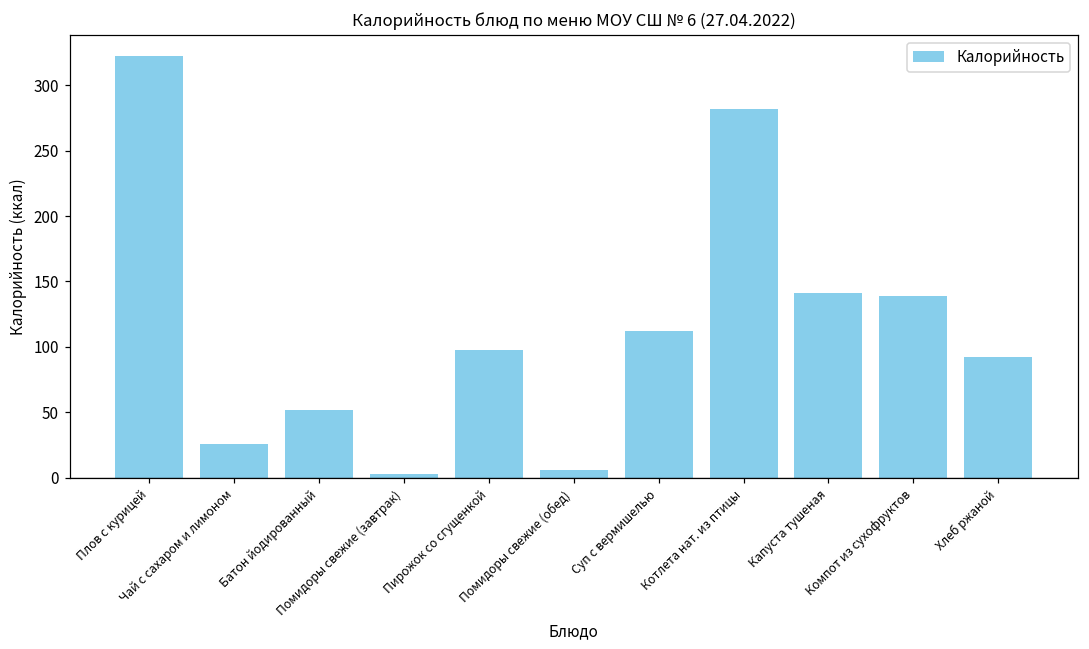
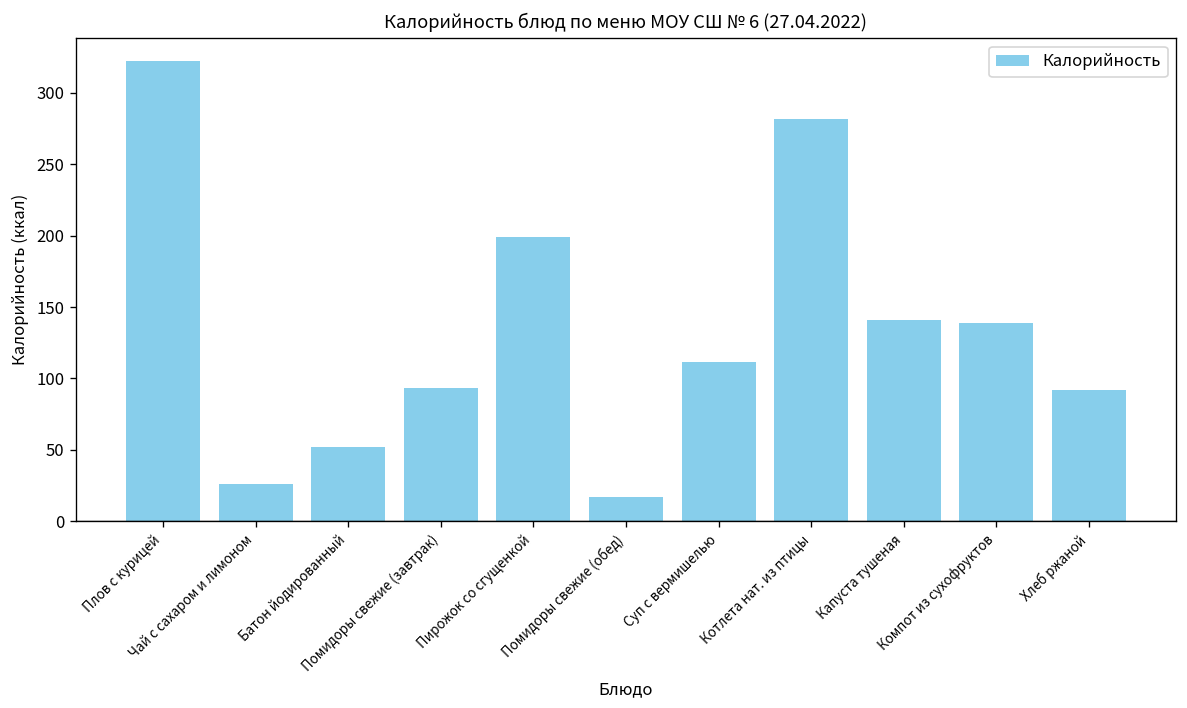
  {
    "Плов с курицей": 322,
    "Чай с сахаром и лимоном": 26,
    "Батон йодированный": 52,
-   "Помидоры свежие (завтрак)": 3,
-   "Пирожок со сгущенкой": 98,
-   "Помидоры свежие (обед)": 6,
+   "Помидоры свежие (завтрак)": 93,
+   "Пирожок со сгущенкой": 199,
+   "Помидоры свежие (обед)": 17,
    "Суп с вермишелью": 112,
    "Котлета нат. из птицы": 282,
    "Капуста тушеная": 141,
    "Компот из сухофруктов": 139,
    "Хлеб ржаной": 92
  }
